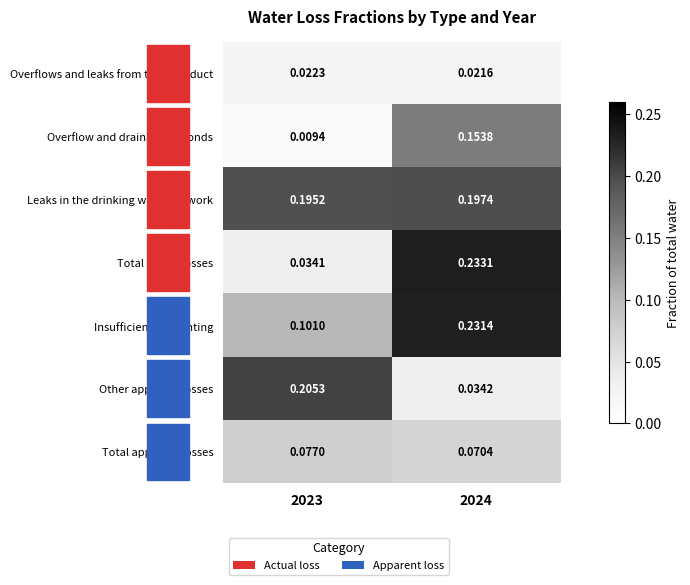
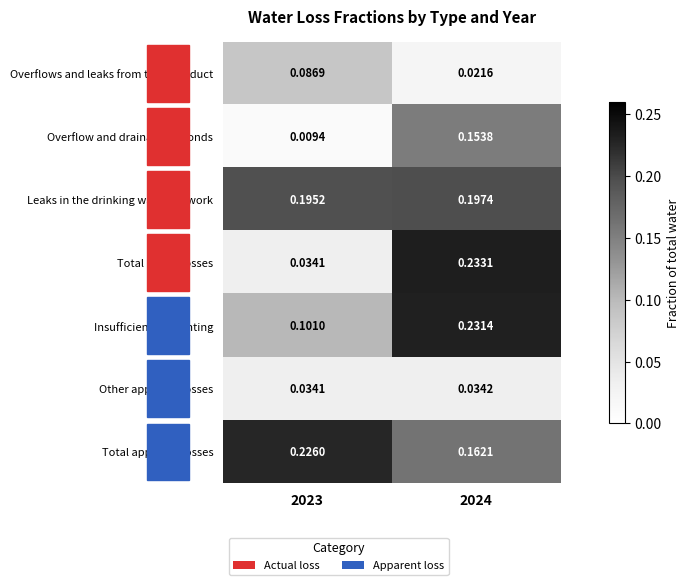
  {
    "Overflows and leaks from the aqueduct": {
-     "2023": 0.0223,
+     "2023": 0.0869,
      "2024": 0.0216
    },
    "Overflow and drainage of ponds": {
      "2023": 0.0094,
      "2024": 0.1538
    },
    "Leaks in the drinking water network": {
      "2023": 0.1952,
      "2024": 0.1974
    },
    "Total actual losses": {
      "2023": 0.0341,
      "2024": 0.2331
    },
    "Insufficient accounting": {
      "2023": 0.1010,
      "2024": 0.2314
    },
    "Other apparent losses": {
-     "2023": 0.2053,
+     "2023": 0.0341,
      "2024": 0.0342
    },
    "Total apparent losses": {
-     "2023": 0.0770,
-     "2024": 0.0704
+     "2023": 0.2260,
+     "2024": 0.1621
    }
  }
